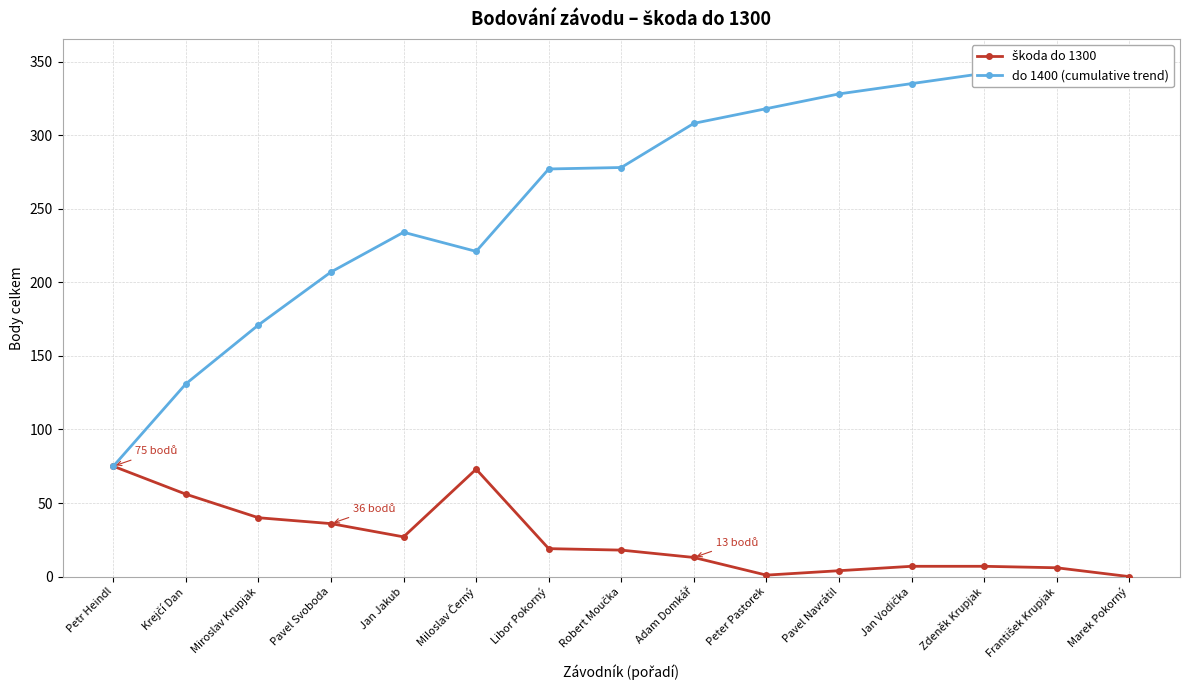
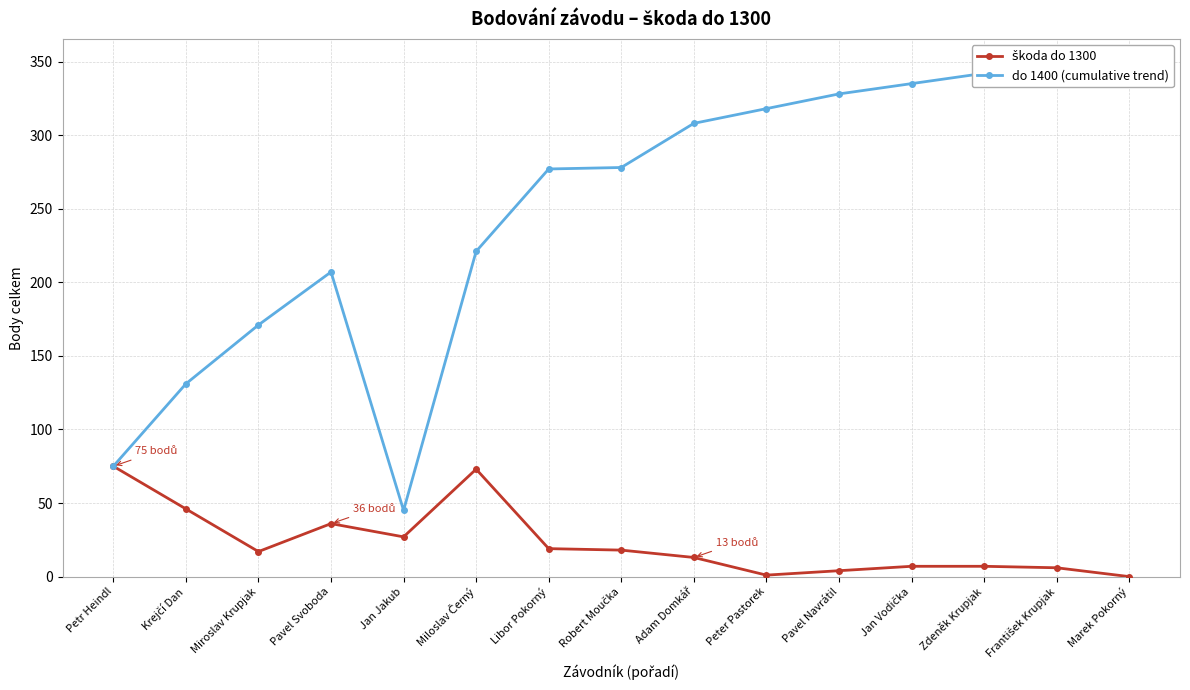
  {
    "škoda do 1300": {
-     "Krejčí Dan": 56,
-     "Miroslav Krupjak": 40,
+     "Krejčí Dan": 46,
+     "Miroslav Krupjak": 17,
      "Jan Jakub": 27,
      "Miloslav Černý": 73,
      "Libor Pokorný": 19,
      "Robert Moučka": 18,
      "Peter Pastorek": 1,
      "Pavel Navrátil": 4,
      "Jan Vodička": 7,
      "Zdeněk Krupjak": 7,
      "František Krupjak": 6,
      "Marek Pokorný": 0
    },
    "do 1400 (cumulative trend)": {
      "Krejčí Dan": 131,
      "Miroslav Krupjak": 171,
      "Pavel Svoboda": 207,
-     "Jan Jakub": 234,
+     "Jan Jakub": 45,
      "Miloslav Černý": 221,
      "Libor Pokorný": 277,
      "Robert Moučka": 278,
      "Adam Domkář": 308,
      "Peter Pastorek": 318,
      "Pavel Navrátil": 328,
      "Jan Vodička": 335
    }
  }
